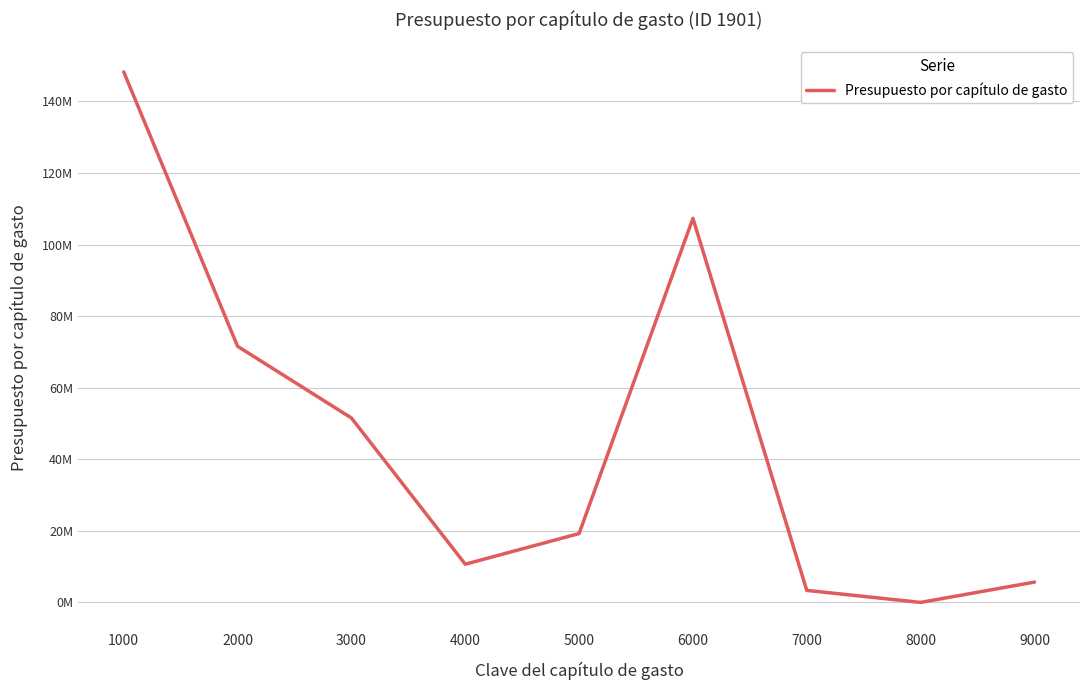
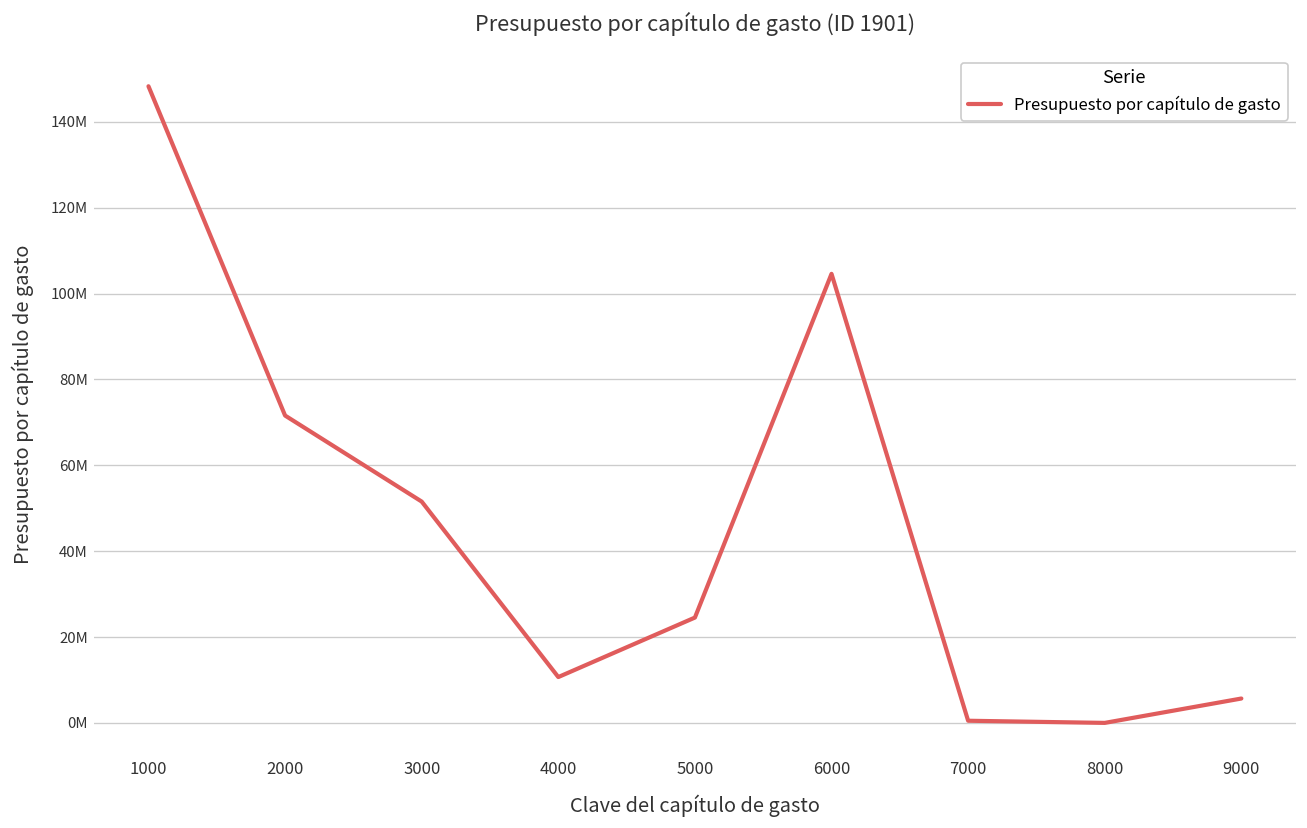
  {
    "1000": 148000000,
    "2000": 72000000,
    "3000": 52000000,
    "4000": 11000000,
-   "5000": 19000000,
-   "6000": 107000000,
-   "7000": 3000000,
+   "5000": 25000000,
+   "6000": 105000000,
+   "7000": 1000000,
    "8000": 0,
    "9000": 6000000
  }
